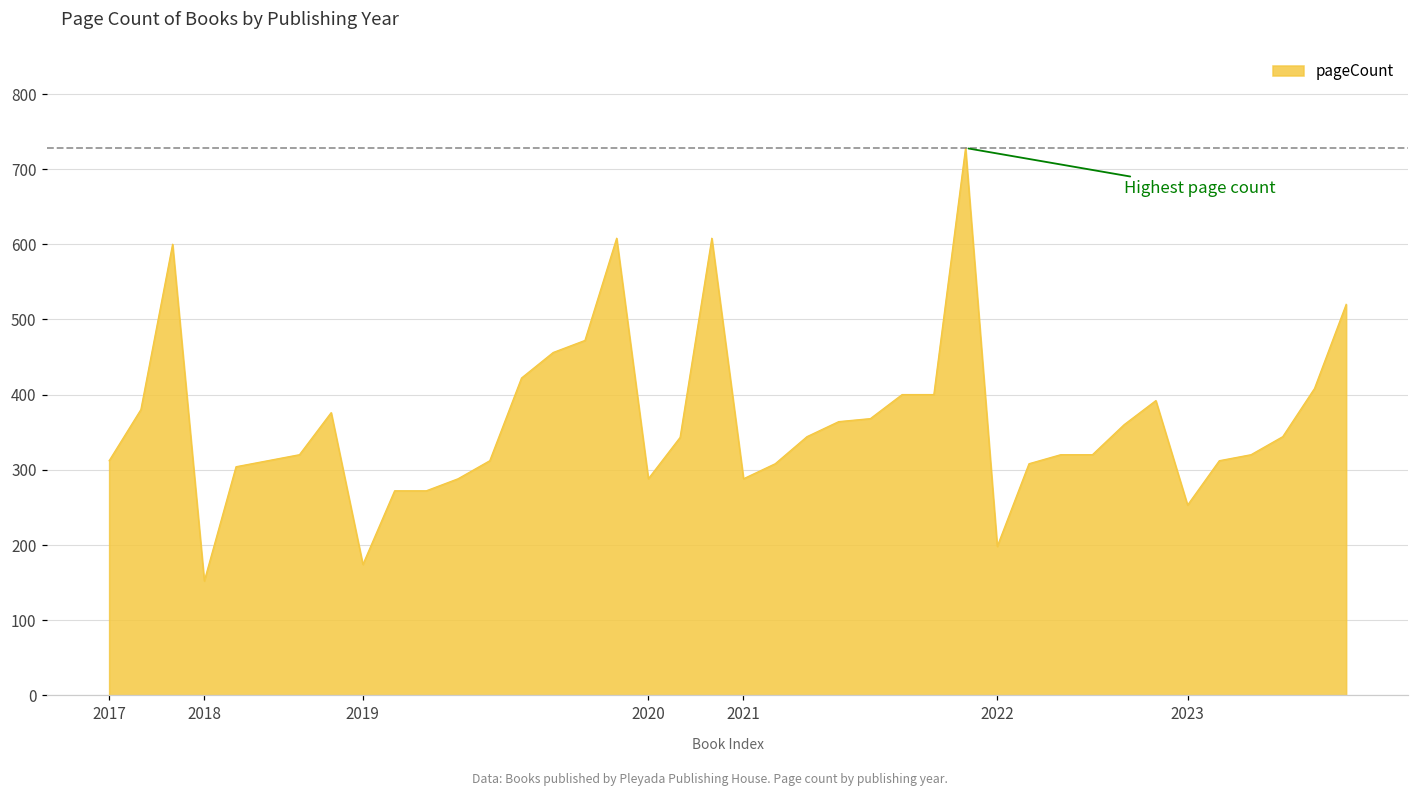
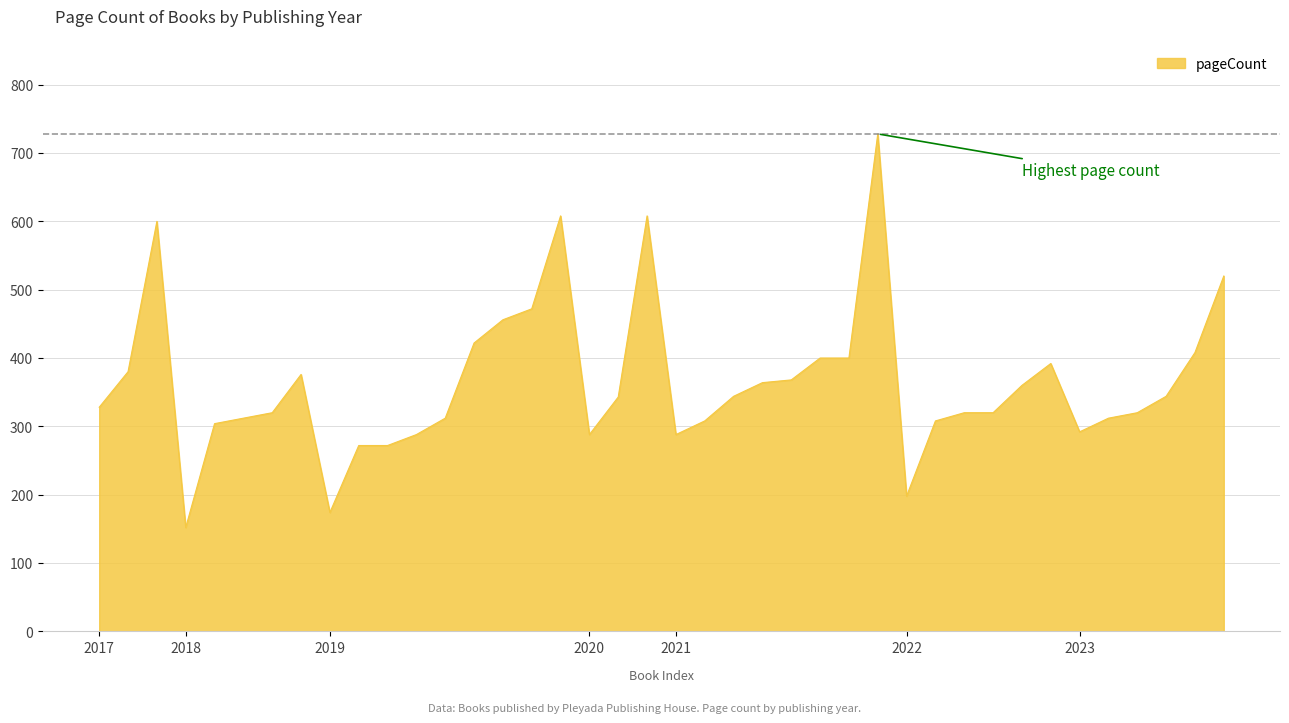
  {
-   "2017": 310,
+   "2017": 330,
    "2018": 150,
    "2019": 170,
    "2020": 290,
    "2021": 290,
    "2022": 200,
-   "2023": 250
+   "2023": 290
  }
